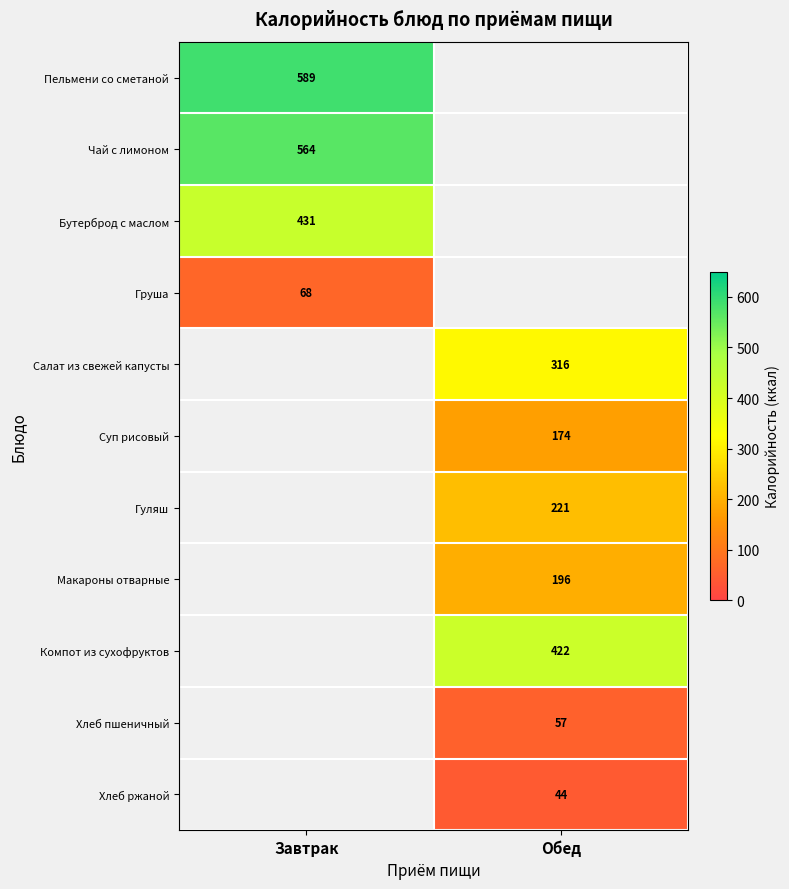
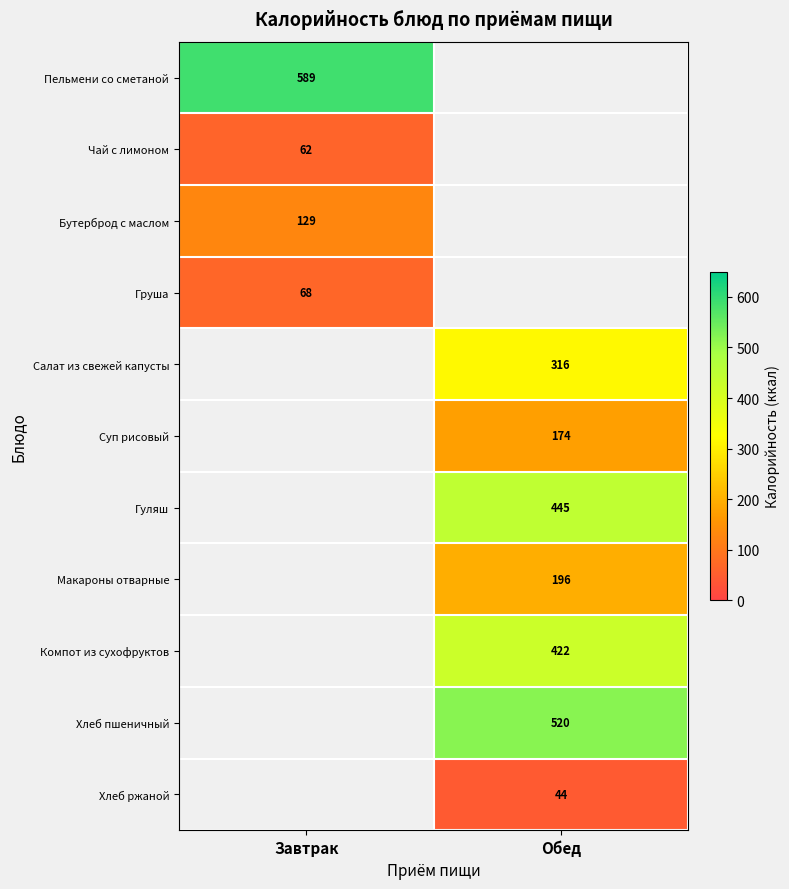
  {
    "Пельмени со сметаной": {
      "Завтрак": 589
    },
    "Чай с лимоном": {
-     "Завтрак": 564
+     "Завтрак": 62
    },
    "Бутерброд с маслом": {
-     "Завтрак": 431
+     "Завтрак": 129
    },
    "Груша": {
      "Завтрак": 68
    },
    "Салат из свежей капусты": {
      "Обед": 316
    },
    "Суп рисовый": {
      "Обед": 174
    },
    "Гуляш": {
-     "Обед": 221
+     "Обед": 445
    },
    "Макароны отварные": {
      "Обед": 196
    },
    "Компот из сухофруктов": {
      "Обед": 422
    },
    "Хлеб пшеничный": {
-     "Обед": 57
+     "Обед": 520
    },
    "Хлеб ржаной": {
      "Обед": 44
    }
  }
